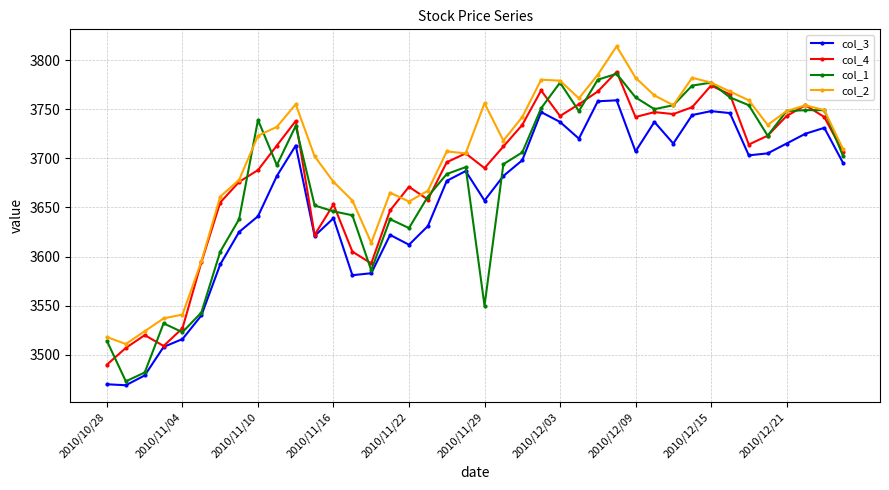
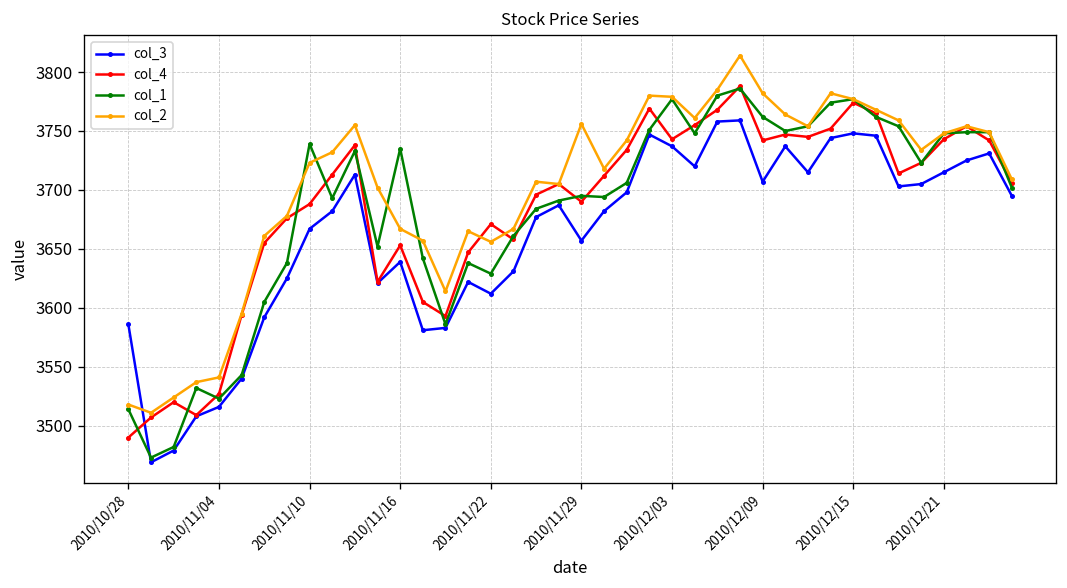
  {
    "col_3": {
-     "2010/10/28": 3470,
+     "2010/10/28": 3590,
      "2010/11/04": 3520,
-     "2010/11/10": 3640,
+     "2010/11/10": 3670,
      "2010/11/16": 3640,
      "2010/11/22": 3610,
      "2010/11/29": 3660,
      "2010/12/03": 3740,
      "2010/12/09": 3710,
      "2010/12/15": 3750,
      "2010/12/21": 3720
    },
    "col_4": {
      "2010/10/28": 3490,
      "2010/11/04": 3530,
      "2010/11/10": 3690,
      "2010/11/16": 3650,
      "2010/11/22": 3670,
      "2010/11/29": 3690,
      "2010/12/03": 3740,
      "2010/12/09": 3740,
      "2010/12/15": 3770,
      "2010/12/21": 3740
    },
    "col_1": {
      "2010/10/28": 3510,
      "2010/11/04": 3520,
      "2010/11/10": 3740,
-     "2010/11/16": 3650,
+     "2010/11/16": 3740,
      "2010/11/22": 3630,
-     "2010/11/29": 3550,
+     "2010/11/29": 3700,
      "2010/12/09": 3760
    },
    "col_2": {
      "2010/10/28": 3520,
      "2010/11/04": 3540,
      "2010/11/10": 3720,
-     "2010/11/16": 3680,
+     "2010/11/16": 3670,
      "2010/11/22": 3660,
      "2010/11/29": 3760,
      "2010/12/09": 3780
    }
  }
